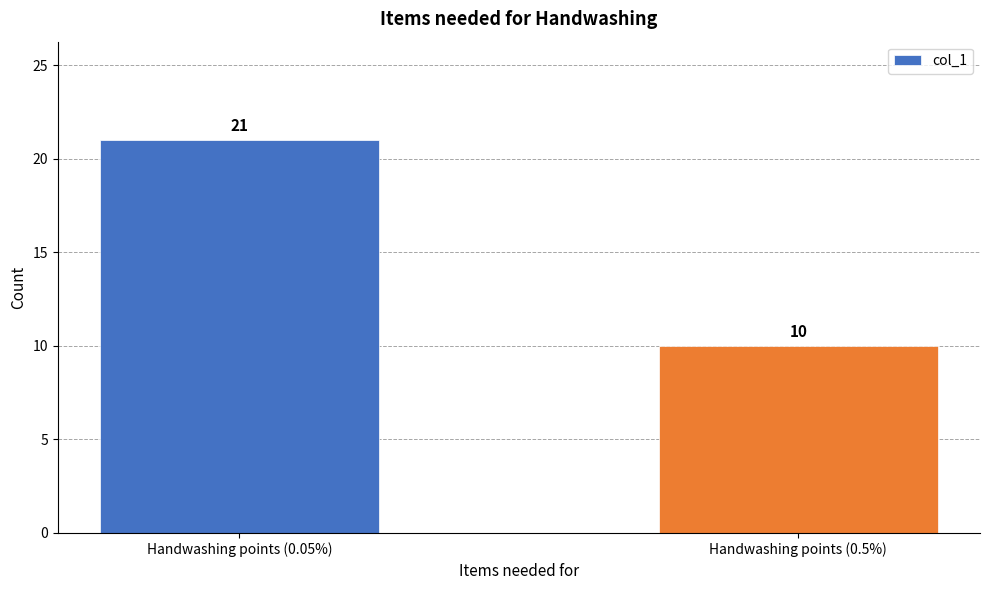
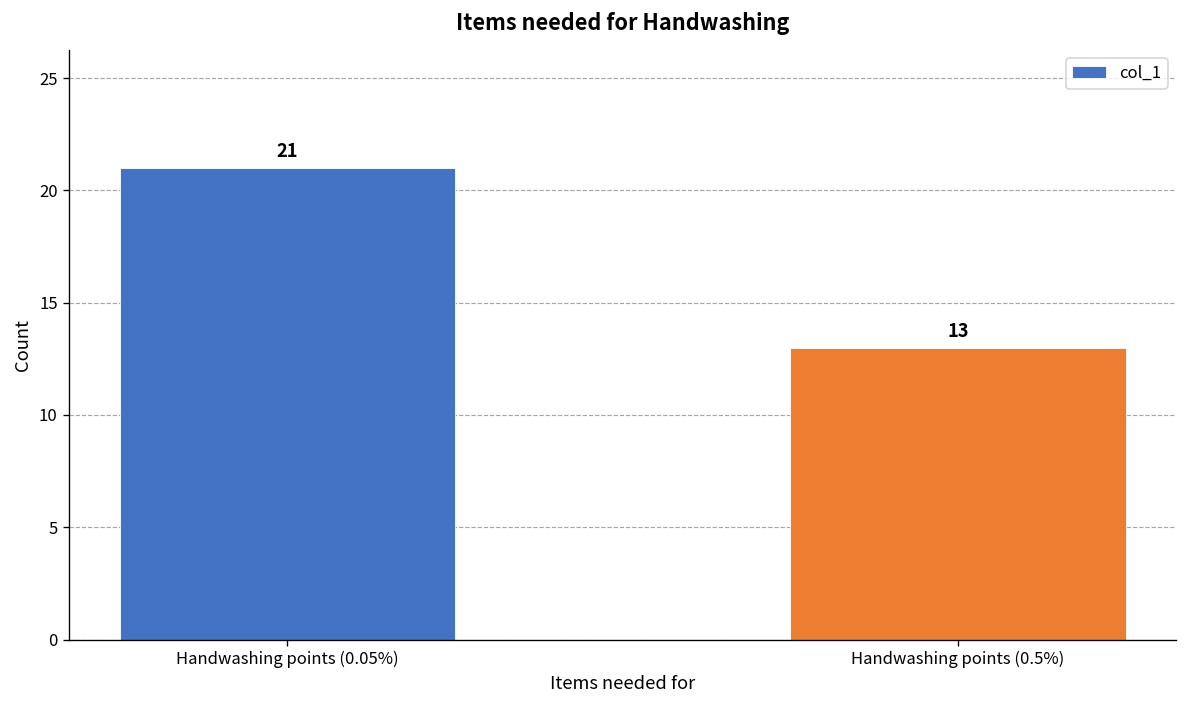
  {
    "Handwashing points (0.05%)": 21,
-   "Handwashing points (0.5%)": 10
+   "Handwashing points (0.5%)": 13
  }
